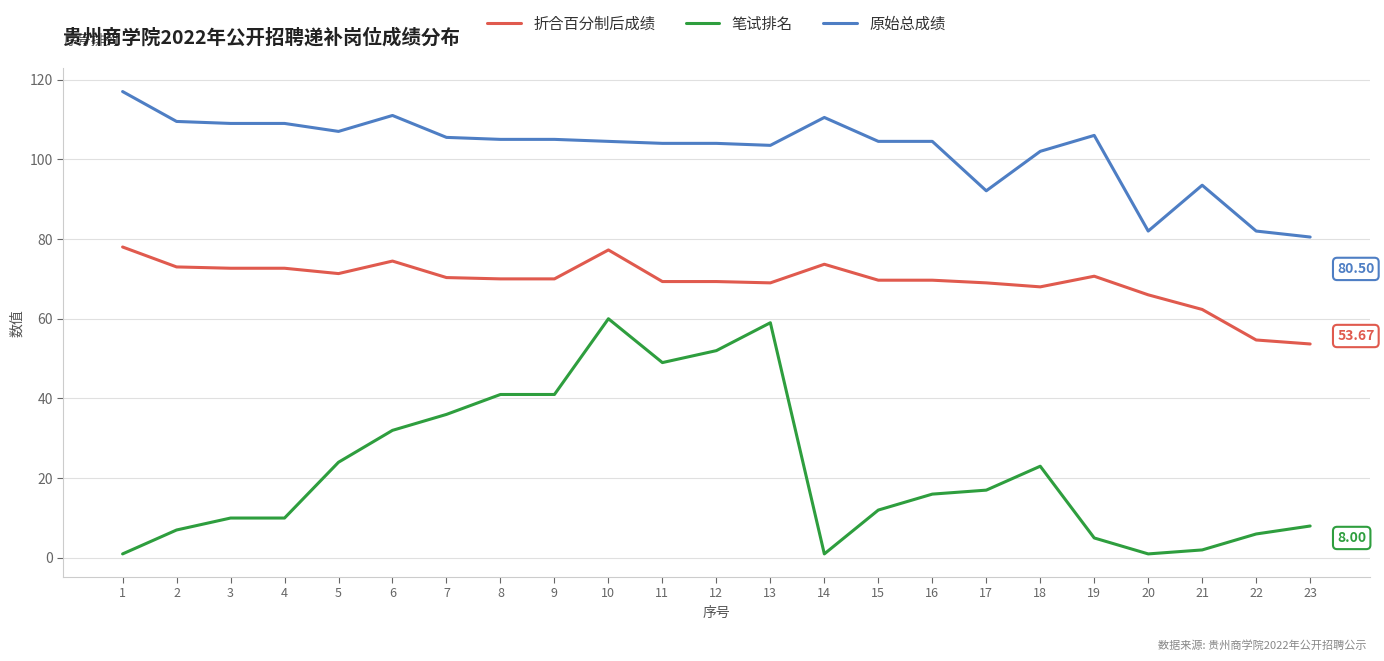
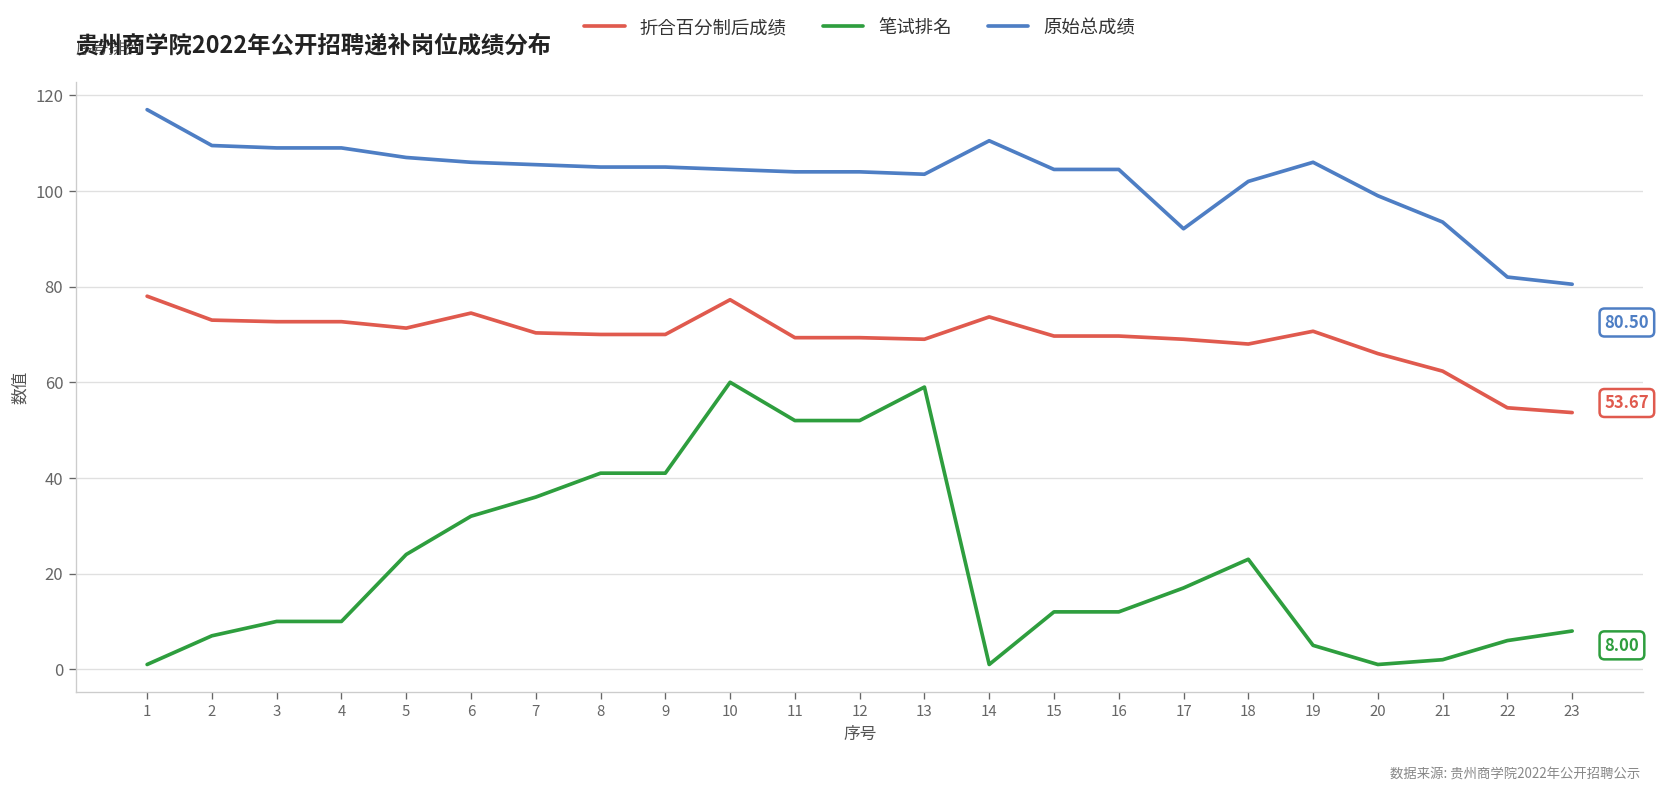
  {
    "折合百分制后成绩": {
      "1": 78,
      "2": 73,
      "3": 73,
      "4": 73,
      "5": 71,
      "6": 74,
      "7": 70,
      "8": 70,
      "9": 70,
      "10": 77,
      "11": 69,
      "12": 69,
      "13": 69,
      "14": 74,
      "15": 70,
      "16": 70,
      "17": 69,
      "18": 68,
      "19": 71,
      "20": 66,
      "21": 62,
      "22": 55,
      "23": 54
    },
    "笔试排名": {
      "1": 1,
      "2": 7,
      "3": 10,
      "4": 10,
      "5": 24,
      "6": 32,
      "7": 36,
      "8": 41,
      "9": 41,
      "10": 60,
-     "11": 49,
+     "11": 52,
      "12": 52,
      "13": 59,
      "14": 1,
      "15": 12,
-     "16": 16,
+     "16": 12,
      "17": 17,
      "18": 23,
      "19": 5,
      "20": 1,
      "21": 2,
      "22": 6,
      "23": 8
    },
    "原始总成绩": {
      "1": 117,
      "2": 110,
      "3": 109,
      "4": 109,
      "5": 107,
-     "6": 111,
+     "6": 106,
      "7": 106,
      "8": 105,
      "9": 105,
      "10": 105,
      "11": 104,
      "12": 104,
      "13": 104,
      "14": 111,
      "15": 105,
      "16": 105,
      "17": 92,
      "18": 102,
      "19": 106,
-     "20": 82,
+     "20": 99,
      "21": 94,
      "22": 82,
      "23": 81
    }
  }
